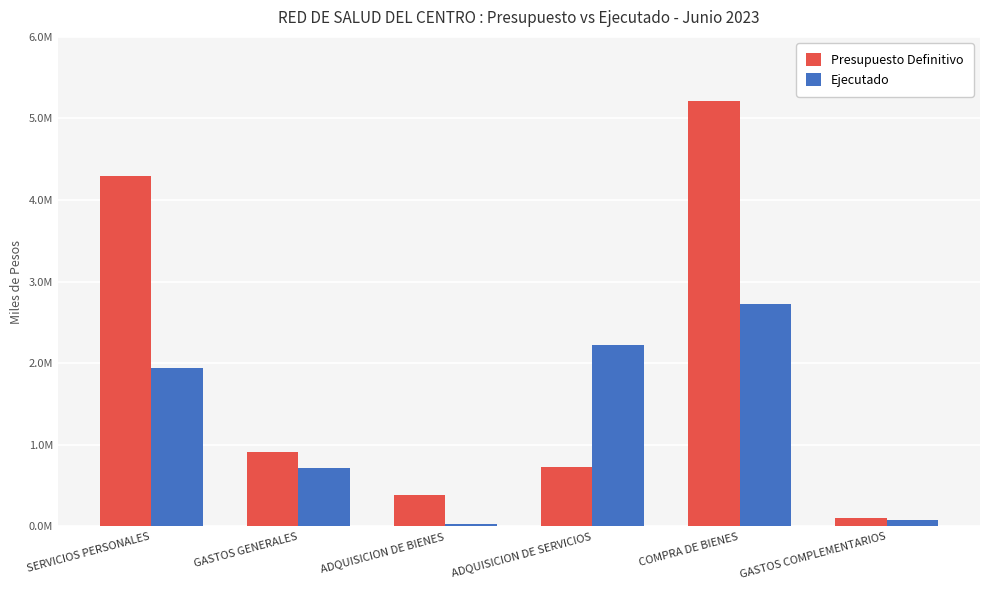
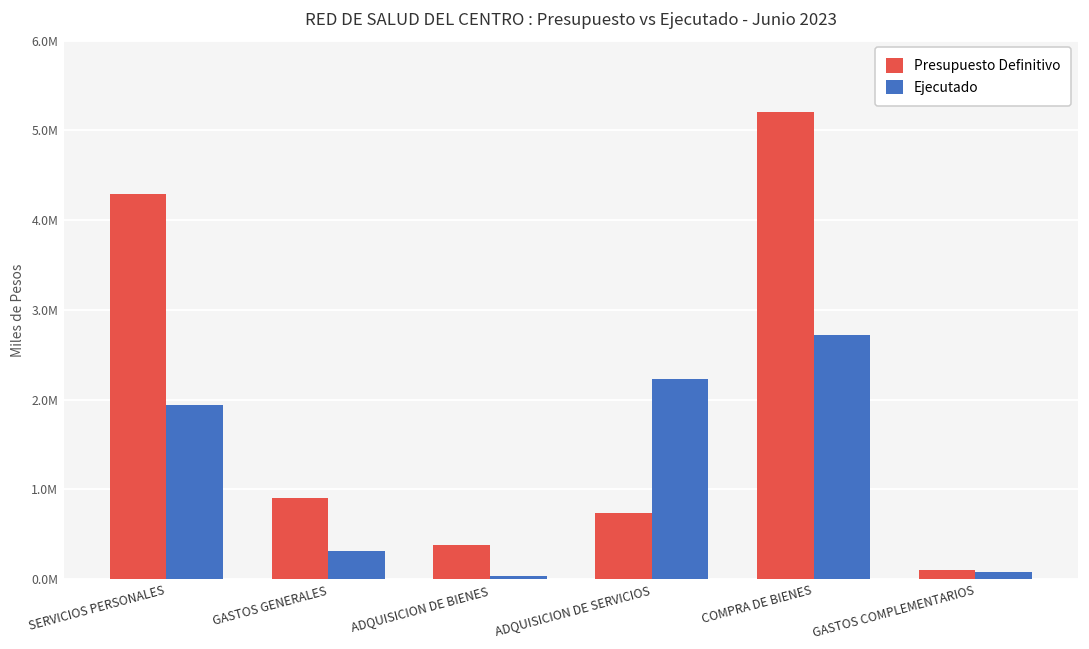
  {
    "Presupuesto Definitivo": {
      "SERVICIOS PERSONALES": 4300000,
      "GASTOS GENERALES": 900000,
      "ADQUISICION DE BIENES": 400000,
      "ADQUISICION DE SERVICIOS": 700000,
      "COMPRA DE BIENES": 5200000,
      "GASTOS COMPLEMENTARIOS": 100000
    },
    "Ejecutado": {
      "SERVICIOS PERSONALES": 1900000,
-     "GASTOS GENERALES": 700000,
+     "GASTOS GENERALES": 300000,
      "ADQUISICION DE BIENES": 0,
      "ADQUISICION DE SERVICIOS": 2200000,
      "COMPRA DE BIENES": 2700000,
      "GASTOS COMPLEMENTARIOS": 100000
    }
  }
